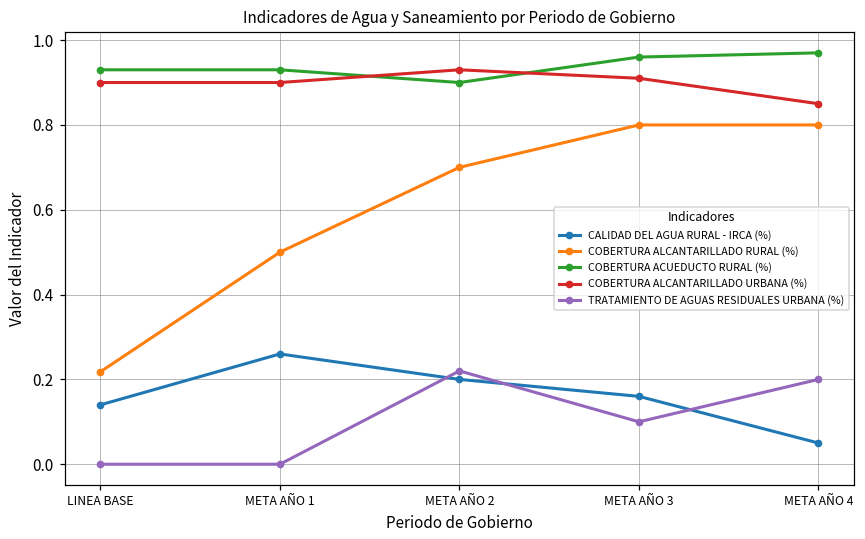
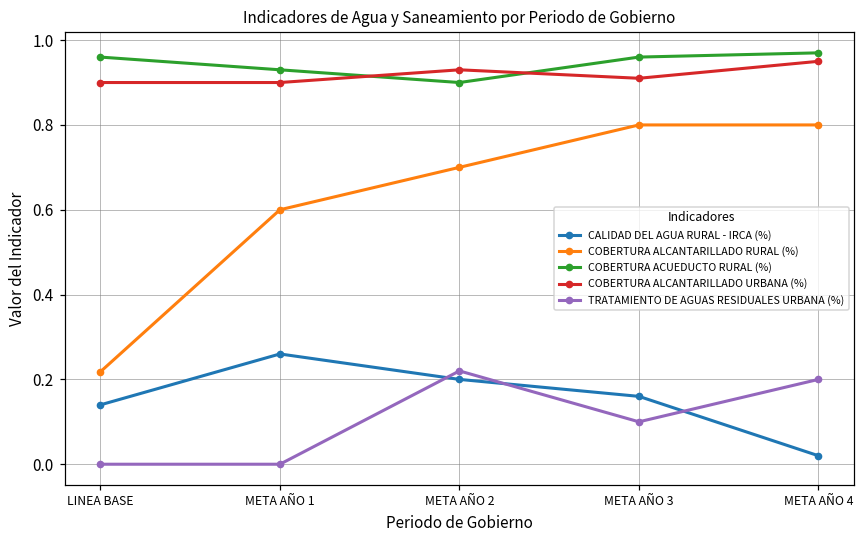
  {
    "CALIDAD DEL AGUA RURAL - IRCA (%)": {
      "LINEA BASE": 0.14,
      "META AÑO 1": 0.26,
      "META AÑO 2": 0.20,
      "META AÑO 3": 0.16,
-     "META AÑO 4": 0.05
+     "META AÑO 4": 0.02
    },
    "COBERTURA ALCANTARILLADO RURAL (%)": {
      "LINEA BASE": 0.22,
-     "META AÑO 1": 0.5,
+     "META AÑO 1": 0.6,
      "META AÑO 2": 0.7,
      "META AÑO 3": 0.8,
      "META AÑO 4": 0.8
    },
    "COBERTURA ACUEDUCTO RURAL (%)": {
-     "LINEA BASE": 0.93,
+     "LINEA BASE": 0.96,
      "META AÑO 1": 0.93,
      "META AÑO 2": 0.90,
      "META AÑO 3": 0.96,
      "META AÑO 4": 0.97
    },
    "COBERTURA ALCANTARILLADO URBANA (%)": {
      "LINEA BASE": 0.90,
      "META AÑO 1": 0.90,
      "META AÑO 2": 0.93,
      "META AÑO 3": 0.91,
-     "META AÑO 4": 0.85
+     "META AÑO 4": 0.95
    },
    "TRATAMIENTO DE AGUAS RESIDUALES URBANA (%)": {
      "LINEA BASE": 0.00,
      "META AÑO 1": 0.00,
      "META AÑO 2": 0.22,
      "META AÑO 3": 0.10,
      "META AÑO 4": 0.20
    }
  }
